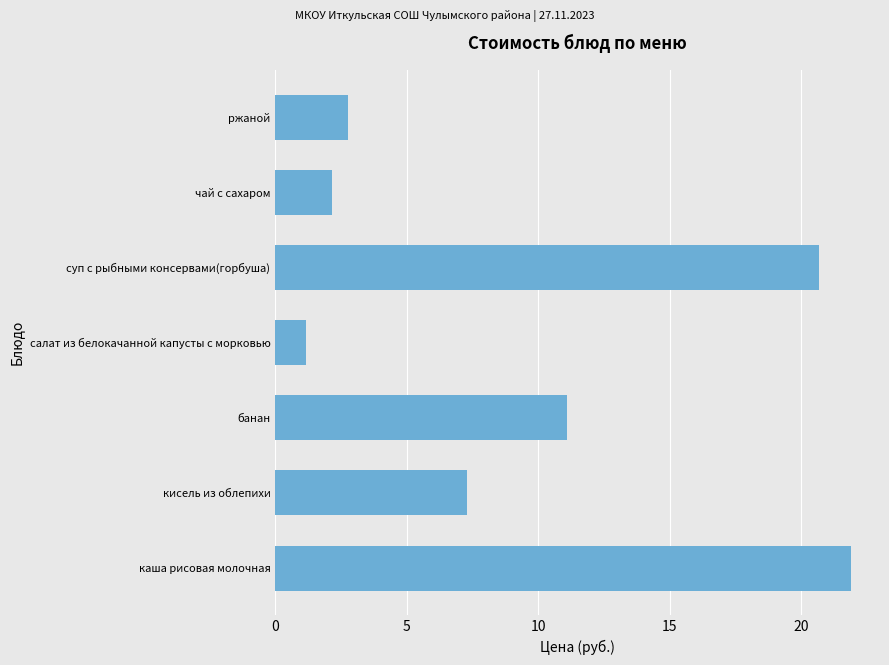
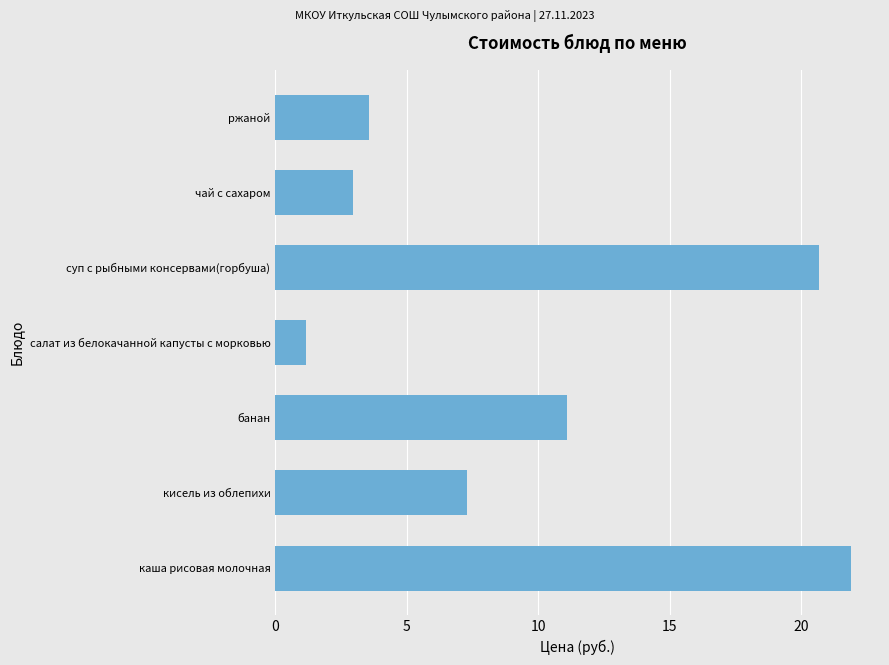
  {
-   "ржаной": 2.8,
-   "чай с сахаром": 2.2,
+   "ржаной": 3.6,
+   "чай с сахаром": 3.0,
    "суп с рыбными консервами(горбуша)": 20.7,
    "салат из белокачанной капусты с морковью": 1.2,
    "банан": 11.1,
    "кисель из облепихи": 7.3,
    "каша рисовая молочная": 21.9
  }
